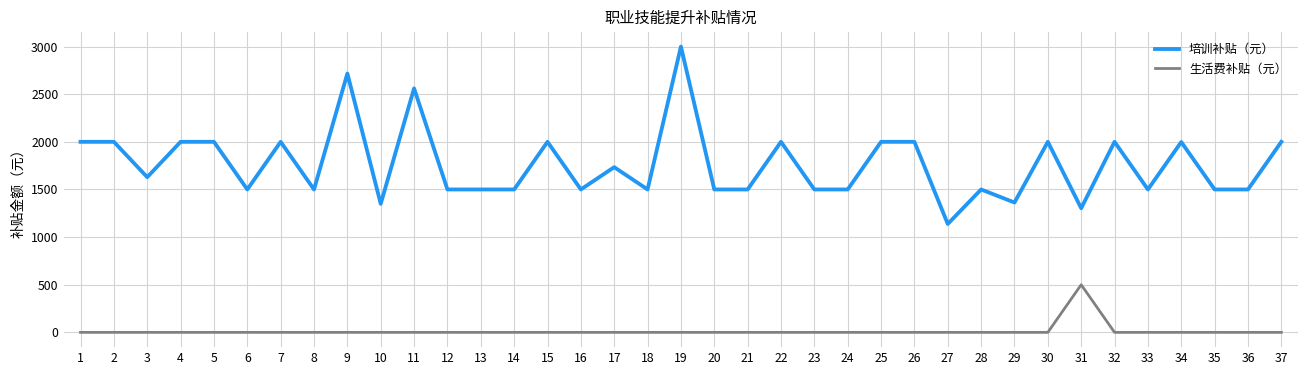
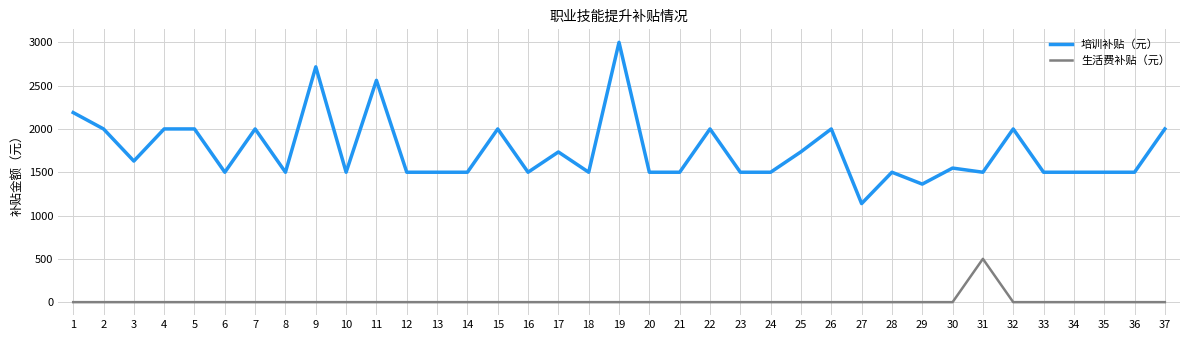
  {
    "培训补贴（元）": {
-     "1": 2000,
+     "1": 2200,
      "2": 2000,
      "3": 1600,
      "4": 2000,
      "5": 2000,
      "6": 1500,
      "7": 2000,
      "8": 1500,
      "9": 2700,
-     "10": 1300,
+     "10": 1500,
      "11": 2600,
      "12": 1500,
      "13": 1500,
      "14": 1500,
      "15": 2000,
      "16": 1500,
      "17": 1700,
      "18": 1500,
      "19": 3000,
      "20": 1500,
      "21": 1500,
      "22": 2000,
      "23": 1500,
      "24": 1500,
-     "25": 2000,
+     "25": 1700,
      "26": 2000,
      "27": 1100,
      "28": 1500,
      "29": 1400,
-     "30": 2000,
-     "31": 1300,
+     "30": 1500,
+     "31": 1500,
      "32": 2000,
      "33": 1500,
-     "34": 2000,
+     "34": 1500,
      "35": 1500,
      "36": 1500,
      "37": 2000
    },
    "生活费补贴（元）": {
      "1": 0,
      "2": 0,
      "3": 0,
      "4": 0,
      "5": 0,
      "6": 0,
      "7": 0,
      "8": 0,
      "9": 0,
      "10": 0,
      "11": 0,
      "12": 0,
      "13": 0,
      "14": 0,
      "15": 0,
      "16": 0,
      "17": 0,
      "18": 0,
      "19": 0,
      "20": 0,
      "21": 0,
      "22": 0,
      "23": 0,
      "24": 0,
      "25": 0,
      "26": 0,
      "27": 0,
      "28": 0,
      "29": 0,
      "30": 0,
      "31": 500,
      "32": 0,
      "33": 0,
      "34": 0,
      "35": 0,
      "36": 0,
      "37": 0
    }
  }
